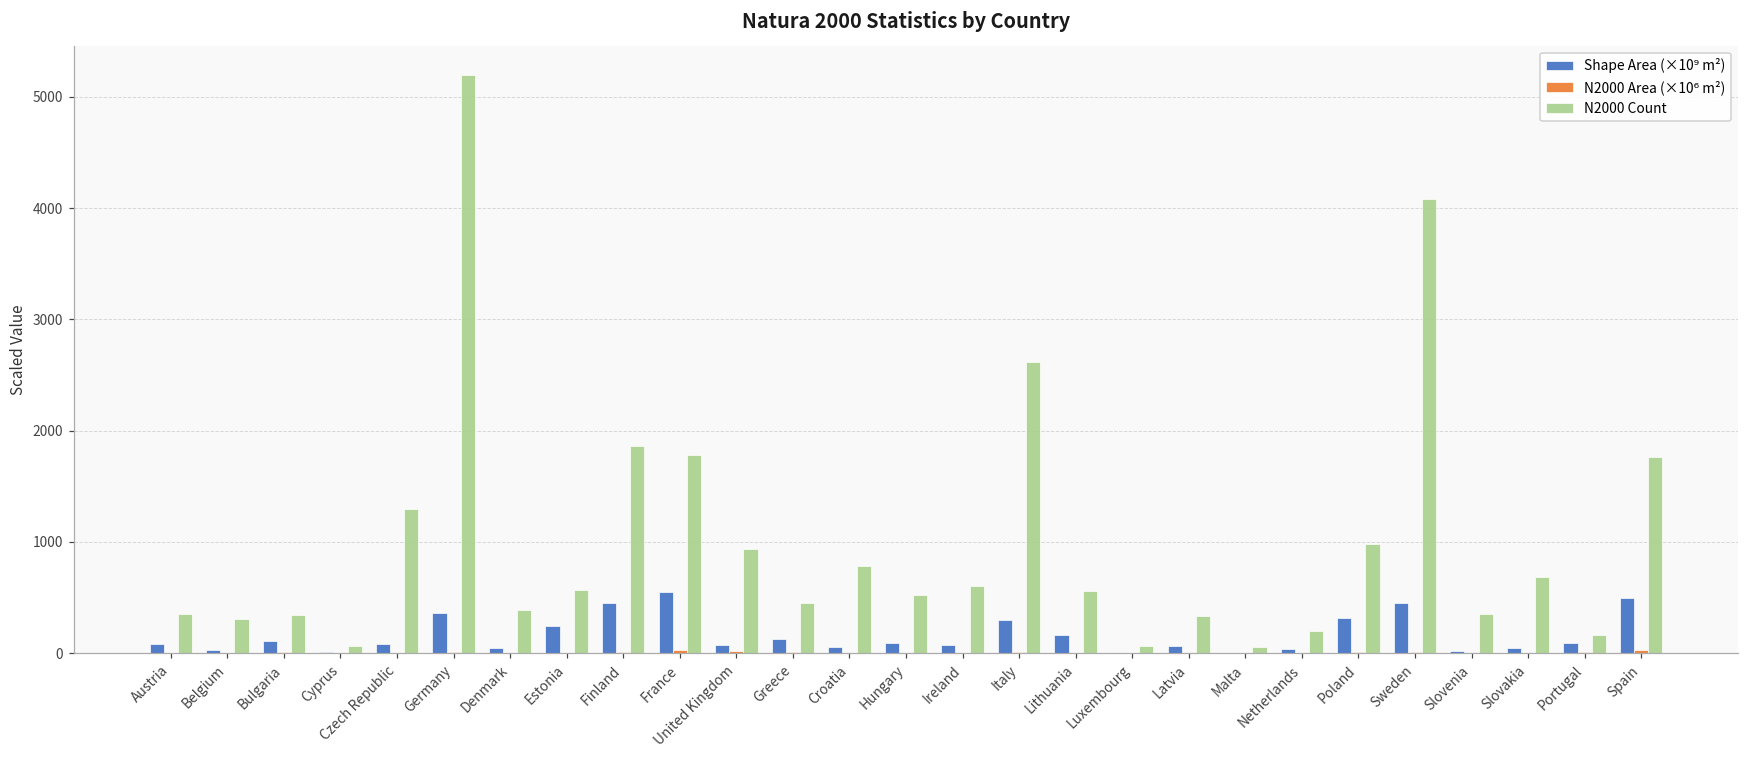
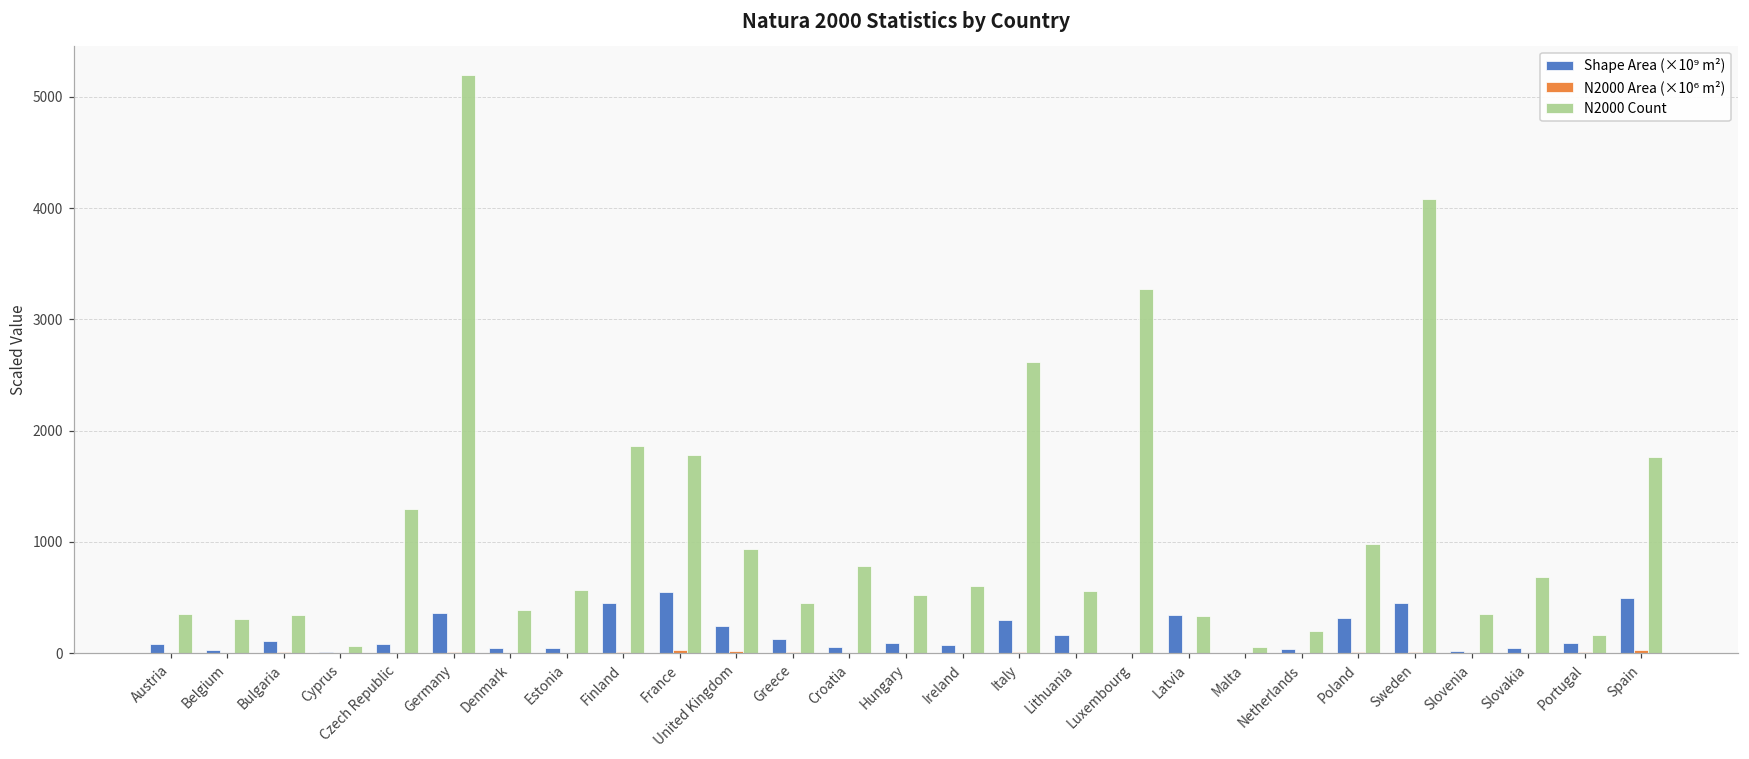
  {
    "Shape Area (×10⁹ m²)": {
      "Austria": 80,
      "Belgium": 30,
      "Bulgaria": 110,
      "Czech Republic": 80,
      "Germany": 360,
      "Denmark": 40,
-     "Estonia": 240,
+     "Estonia": 50,
      "Finland": 450,
      "France": 550,
-     "United Kingdom": 70,
+     "United Kingdom": 240,
      "Greece": 130,
      "Croatia": 60,
      "Hungary": 90,
      "Ireland": 70,
      "Italy": 300,
      "Lithuania": 160,
-     "Latvia": 60,
+     "Latvia": 340,
      "Netherlands": 40,
      "Poland": 310,
      "Sweden": 450,
      "Slovakia": 50,
      "Portugal": 90,
      "Spain": 500
    },
    "N2000 Area (×10⁶ m²)": {
      "France": 30,
      "Spain": 30
    },
    "N2000 Count": {
      "Austria": 350,
      "Belgium": 310,
      "Bulgaria": 340,
      "Cyprus": 60,
      "Czech Republic": 1290,
      "Germany": 5200,
      "Denmark": 380,
      "Estonia": 570,
      "Finland": 1870,
      "France": 1780,
      "United Kingdom": 930,
      "Greece": 450,
      "Croatia": 780,
      "Hungary": 530,
      "Ireland": 600,
      "Italy": 2610,
      "Lithuania": 560,
-     "Luxembourg": 70,
+     "Luxembourg": 3270,
      "Latvia": 330,
      "Malta": 50,
      "Netherlands": 200,
      "Poland": 980,
      "Sweden": 4090,
      "Slovenia": 360,
      "Slovakia": 680,
      "Portugal": 170,
      "Spain": 1770
    }
  }
